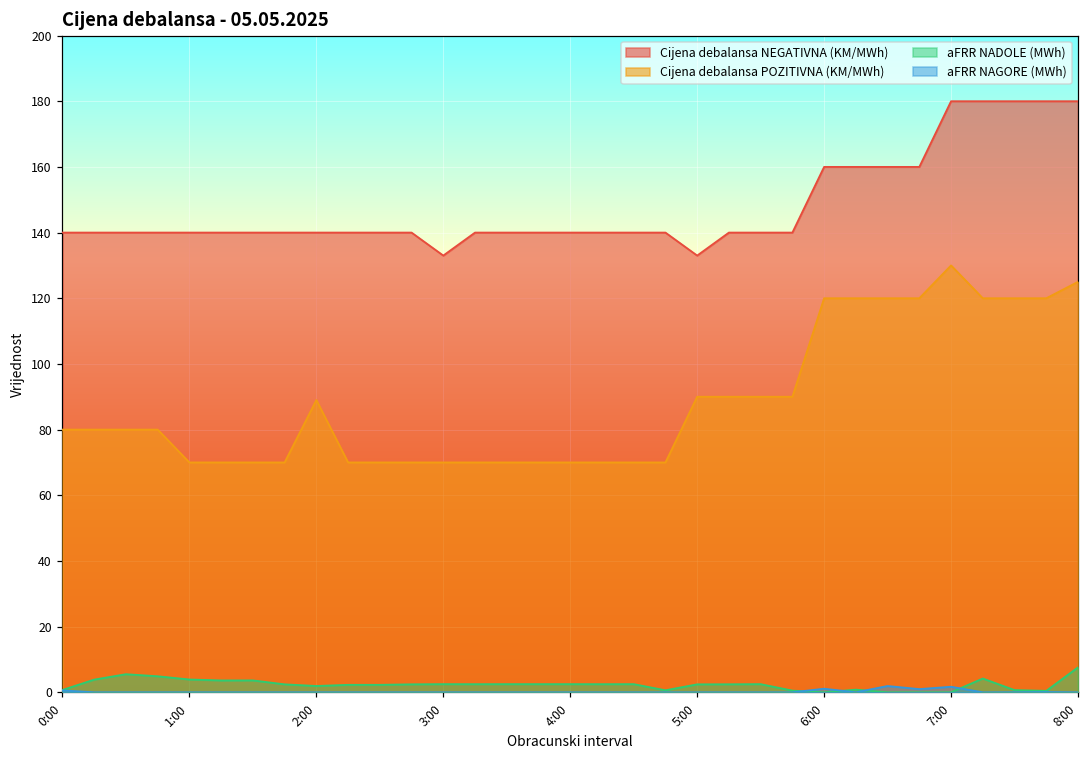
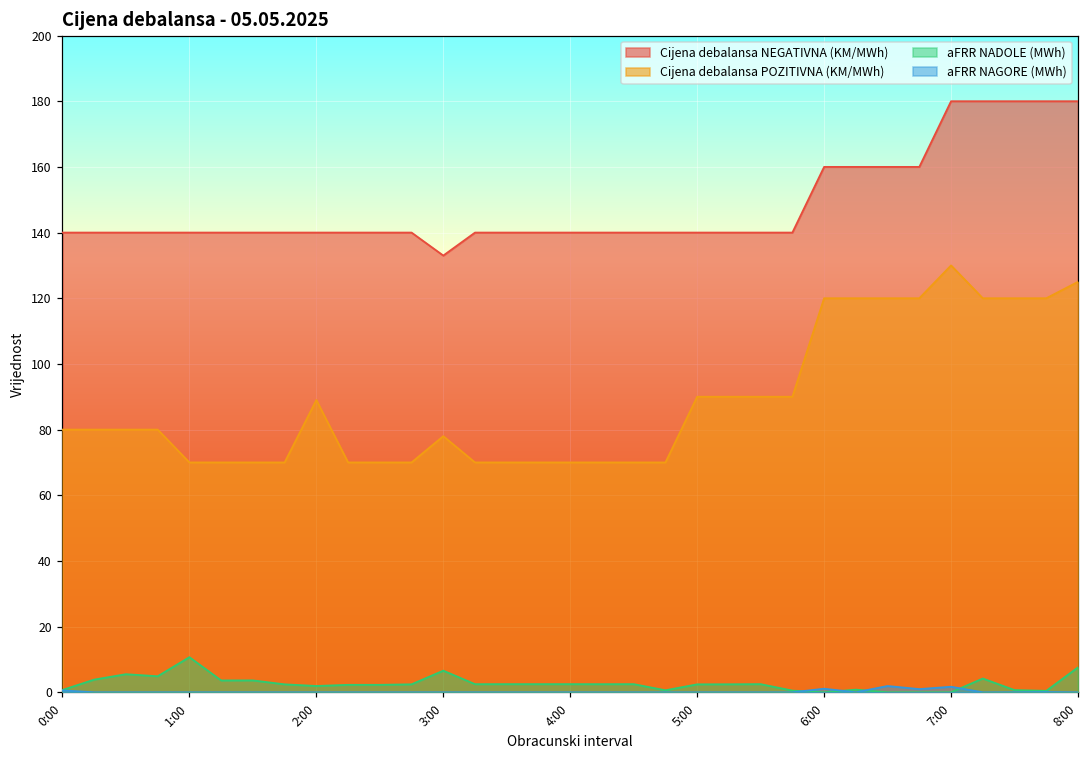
  {
    "Cijena debalansa NEGATIVNA (KM/MWh)": {
      "0:00": 140,
      "1:00": 140,
      "2:00": 140,
      "3:00": 133,
      "4:00": 140,
-     "5:00": 133,
+     "5:00": 140,
      "6:00": 160,
      "7:00": 180,
      "8:00": 180
    },
    "Cijena debalansa POZITIVNA (KM/MWh)": {
      "0:00": 80,
      "1:00": 70,
      "2:00": 89,
-     "3:00": 70,
+     "3:00": 78,
      "4:00": 70,
      "5:00": 90,
      "6:00": 120,
      "7:00": 130,
      "8:00": 125
    },
    "aFRR NADOLE (MWh)": {
-     "1:00": 4,
+     "1:00": 11,
      "2:00": 2,
-     "3:00": 2,
+     "3:00": 7,
      "4:00": 2,
      "5:00": 2,
      "6:00": 0,
      "7:00": 0,
      "8:00": 8
    },
    "aFRR NAGORE (MWh)": {
      "1:00": 0,
      "2:00": 0,
      "3:00": 0,
      "4:00": 0,
      "5:00": 0,
      "6:00": 1,
      "7:00": 2,
      "8:00": 0
    }
  }
